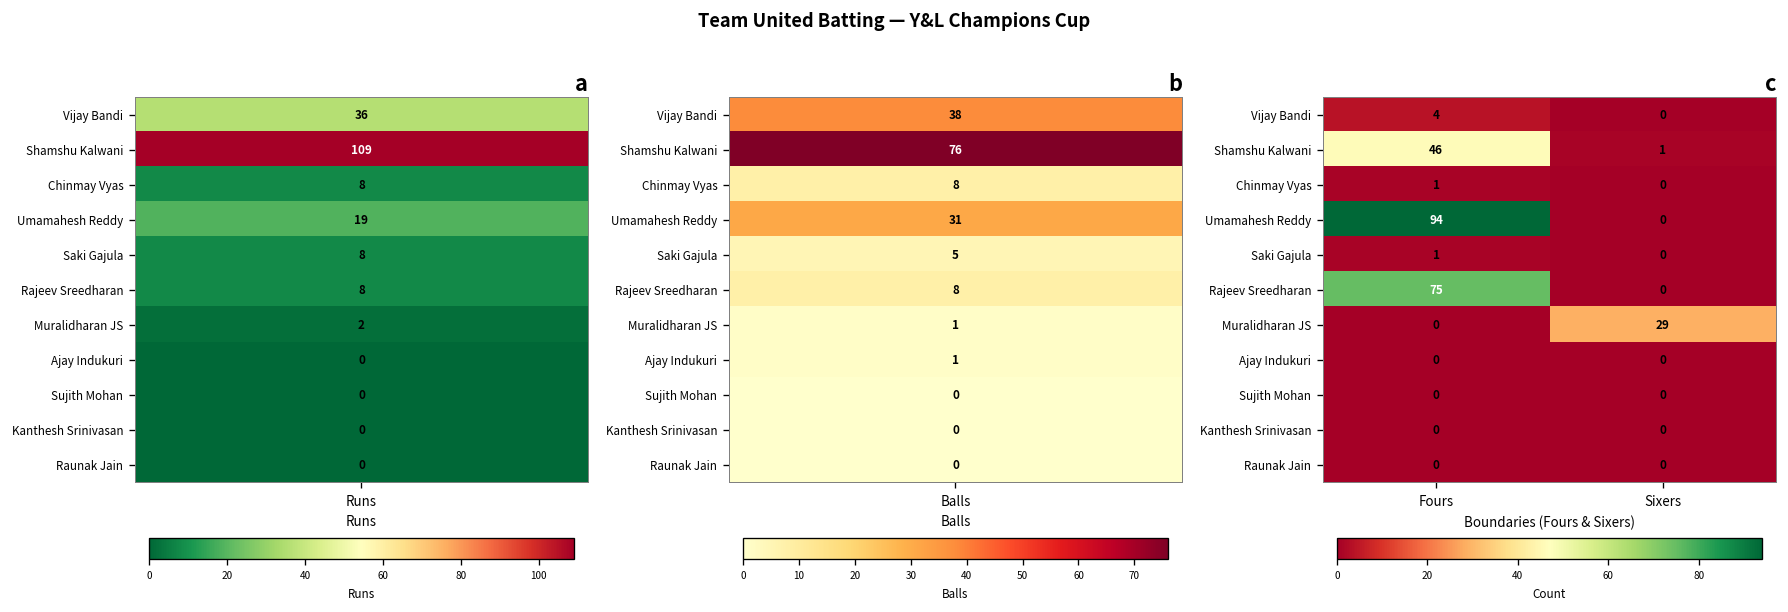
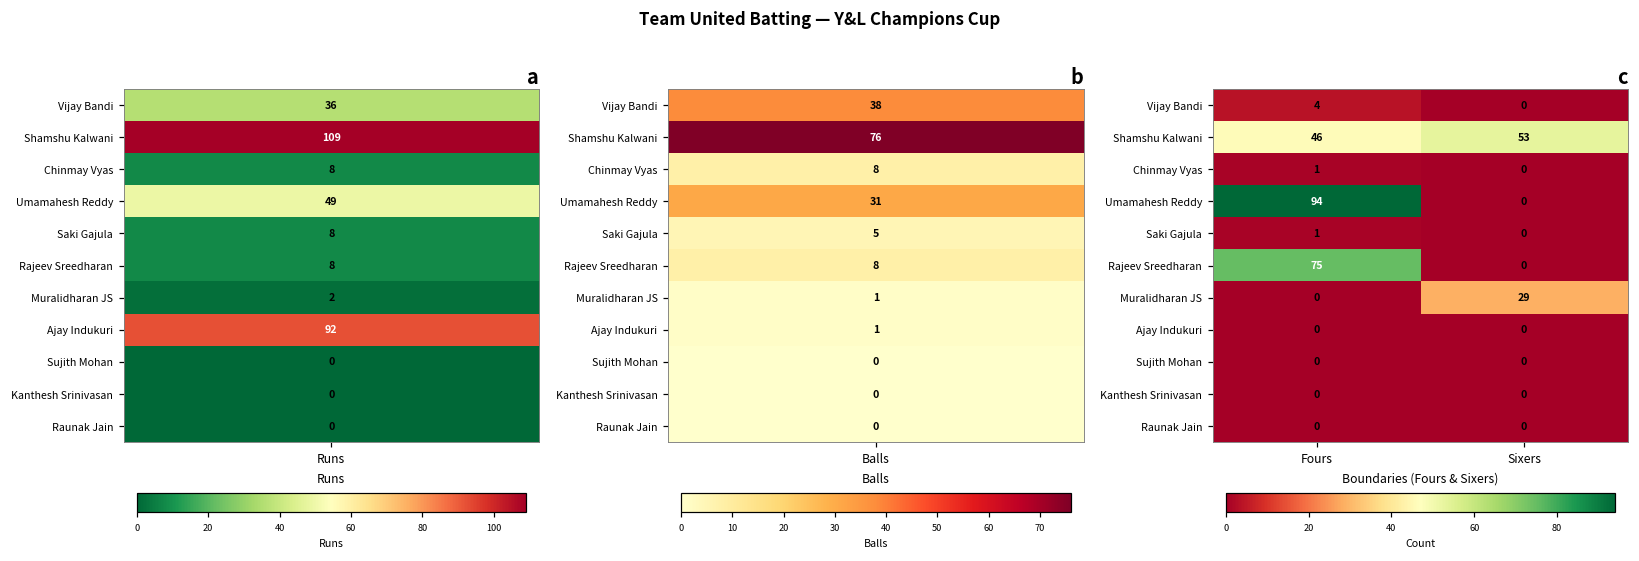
  {
    "a": {
      "Vijay Bandi": {
        "Runs": 36
      },
      "Shamshu Kalwani": {
        "Runs": 109
      },
      "Chinmay Vyas": {
        "Runs": 8
      },
      "Umamahesh Reddy": {
-       "Runs": 19
+       "Runs": 49
      },
      "Saki Gajula": {
        "Runs": 8
      },
      "Rajeev Sreedharan": {
        "Runs": 8
      },
      "Muralidharan JS": {
        "Runs": 2
      },
      "Ajay Indukuri": {
-       "Runs": 0
+       "Runs": 92
      },
      "Sujith Mohan": {
        "Runs": 0
      },
      "Kanthesh Srinivasan": {
        "Runs": 0
      },
      "Raunak Jain": {
        "Runs": 0
      }
    },
    "b": {
      "Vijay Bandi": {
        "Balls": 38
      },
      "Shamshu Kalwani": {
        "Balls": 76
      },
      "Chinmay Vyas": {
        "Balls": 8
      },
      "Umamahesh Reddy": {
        "Balls": 31
      },
      "Saki Gajula": {
        "Balls": 5
      },
      "Rajeev Sreedharan": {
        "Balls": 8
      },
      "Muralidharan JS": {
        "Balls": 1
      },
      "Ajay Indukuri": {
        "Balls": 1
      },
      "Sujith Mohan": {
        "Balls": 0
      },
      "Kanthesh Srinivasan": {
        "Balls": 0
      },
      "Raunak Jain": {
        "Balls": 0
      }
    },
    "c": {
      "Vijay Bandi": {
        "Fours": 4,
        "Sixers": 0
      },
      "Shamshu Kalwani": {
        "Fours": 46,
-       "Sixers": 1
+       "Sixers": 53
      },
      "Chinmay Vyas": {
        "Fours": 1,
        "Sixers": 0
      },
      "Umamahesh Reddy": {
        "Fours": 94,
        "Sixers": 0
      },
      "Saki Gajula": {
        "Fours": 1,
        "Sixers": 0
      },
      "Rajeev Sreedharan": {
        "Fours": 75,
        "Sixers": 0
      },
      "Muralidharan JS": {
        "Fours": 0,
        "Sixers": 29
      },
      "Ajay Indukuri": {
        "Fours": 0,
        "Sixers": 0
      },
      "Sujith Mohan": {
        "Fours": 0,
        "Sixers": 0
      },
      "Kanthesh Srinivasan": {
        "Fours": 0,
        "Sixers": 0
      },
      "Raunak Jain": {
        "Fours": 0,
        "Sixers": 0
      }
    }
  }
